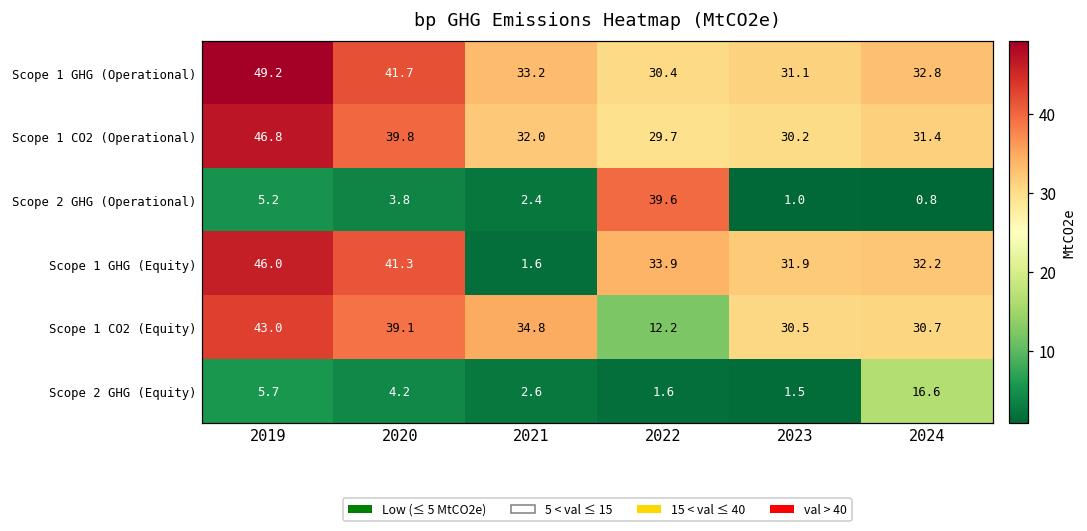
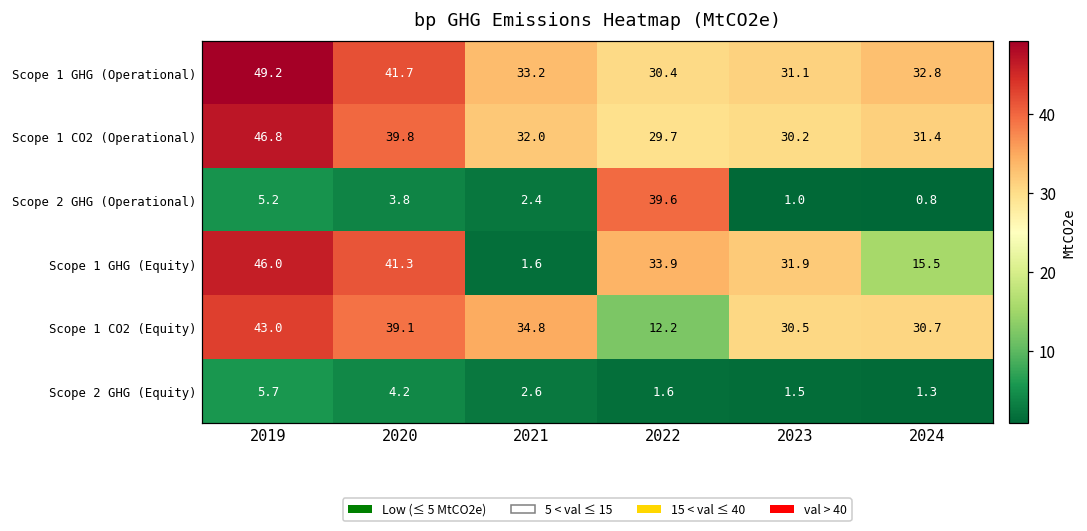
  {
    "Scope 1 GHG (Operational)": {
      "2019": 49.2,
      "2020": 41.7,
      "2021": 33.2,
      "2022": 30.4,
      "2023": 31.1,
      "2024": 32.8
    },
    "Scope 1 CO2 (Operational)": {
      "2019": 46.8,
      "2020": 39.8,
      "2021": 32.0,
      "2022": 29.7,
      "2023": 30.2,
      "2024": 31.4
    },
    "Scope 2 GHG (Operational)": {
      "2019": 5.2,
      "2020": 3.8,
      "2021": 2.4,
      "2022": 39.6,
      "2023": 1.0,
      "2024": 0.8
    },
    "Scope 1 GHG (Equity)": {
      "2019": 46.0,
      "2020": 41.3,
      "2021": 1.6,
      "2022": 33.9,
      "2023": 31.9,
-     "2024": 32.2
+     "2024": 15.5
    },
    "Scope 1 CO2 (Equity)": {
      "2019": 43.0,
      "2020": 39.1,
      "2021": 34.8,
      "2022": 12.2,
      "2023": 30.5,
      "2024": 30.7
    },
    "Scope 2 GHG (Equity)": {
      "2019": 5.7,
      "2020": 4.2,
      "2021": 2.6,
      "2022": 1.6,
      "2023": 1.5,
-     "2024": 16.6
+     "2024": 1.3
    }
  }
